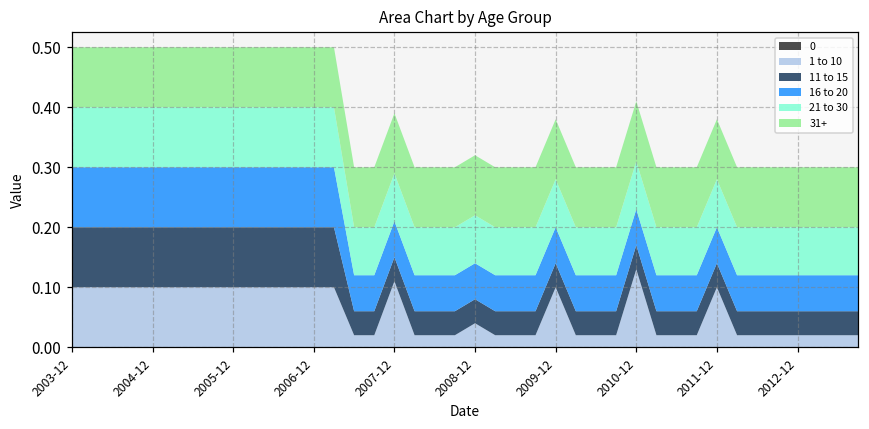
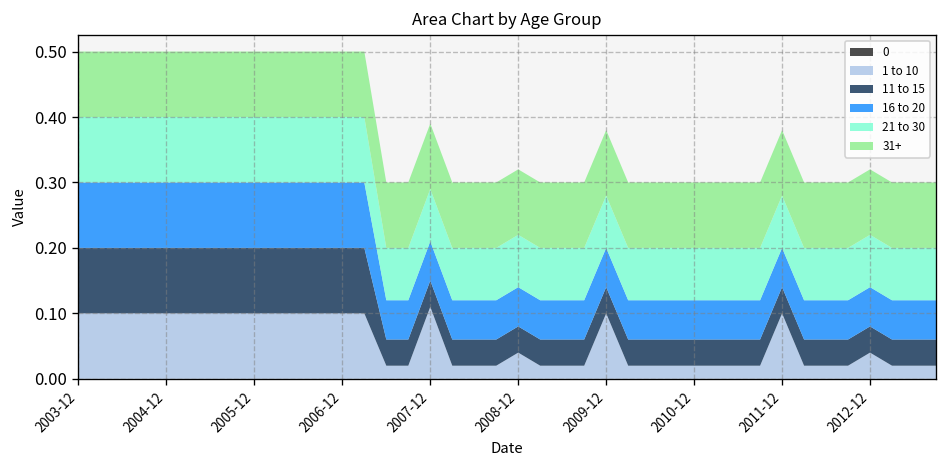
  {
    "1 to 10": {
      "2003-12": 0.10,
      "2004-12": 0.10,
      "2005-12": 0.10,
      "2006-12": 0.10,
      "2007-12": 0.11,
      "2008-12": 0.04,
      "2009-12": 0.10,
-     "2010-12": 0.13,
+     "2010-12": 0.02,
      "2011-12": 0.10,
-     "2012-12": 0.02
+     "2012-12": 0.04
    },
    "16 to 20": {
      "2003-12": 0.10,
      "2004-12": 0.10,
      "2005-12": 0.10,
      "2006-12": 0.10,
      "2007-12": 0.06,
      "2008-12": 0.06,
      "2009-12": 0.06,
      "2010-12": 0.06,
      "2011-12": 0.06,
      "2012-12": 0.06
    },
    "21 to 30": {
      "2003-12": 0.10,
      "2004-12": 0.10,
      "2005-12": 0.10,
      "2006-12": 0.10,
      "2007-12": 0.08,
      "2008-12": 0.08,
      "2009-12": 0.08,
      "2010-12": 0.08,
      "2011-12": 0.08,
      "2012-12": 0.08
    },
    "31+": {
      "2003-12": 0.10,
      "2004-12": 0.10,
      "2005-12": 0.10,
      "2006-12": 0.10,
      "2007-12": 0.10,
      "2008-12": 0.10,
      "2009-12": 0.10,
      "2010-12": 0.10,
      "2011-12": 0.10,
      "2012-12": 0.10
    }
  }
